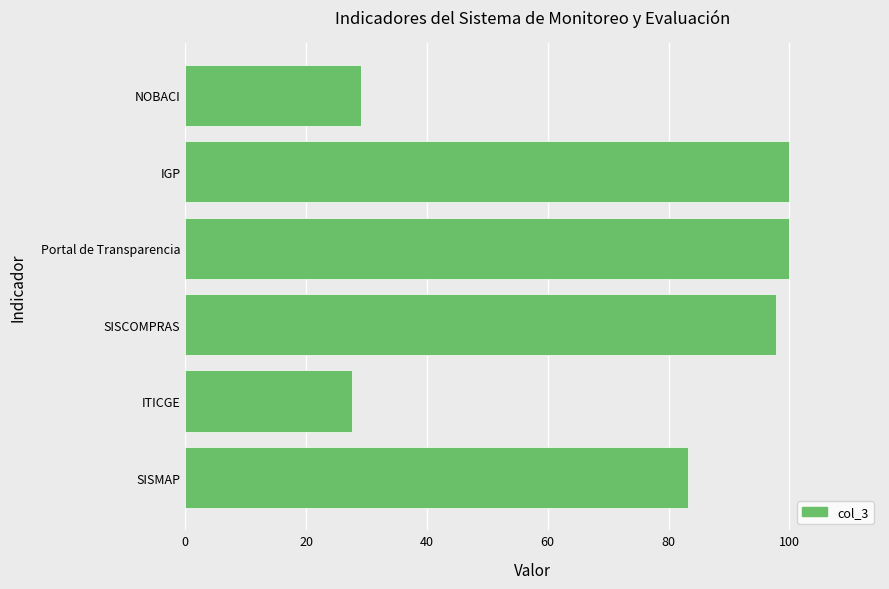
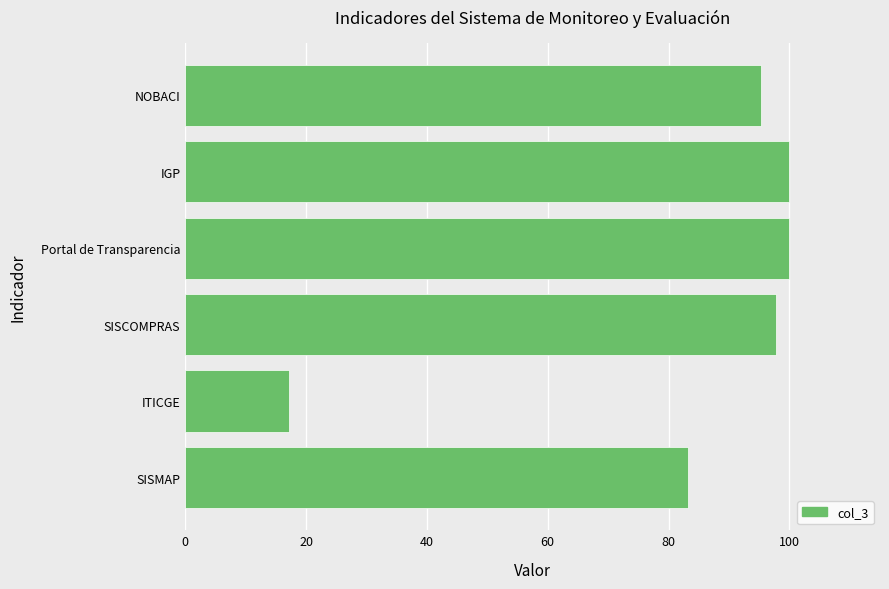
  {
-   "NOBACI": 29,
+   "NOBACI": 95,
    "IGP": 100,
    "Portal de Transparencia": 100,
    "SISCOMPRAS": 98,
-   "ITICGE": 28,
+   "ITICGE": 17,
    "SISMAP": 83
  }
